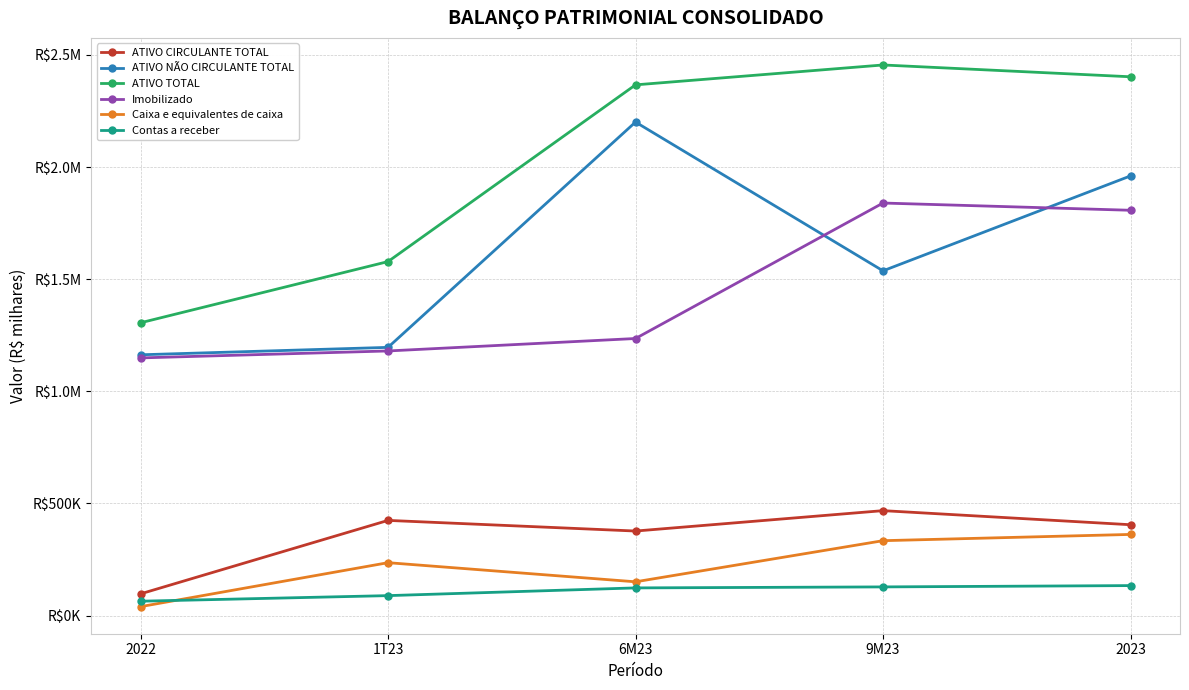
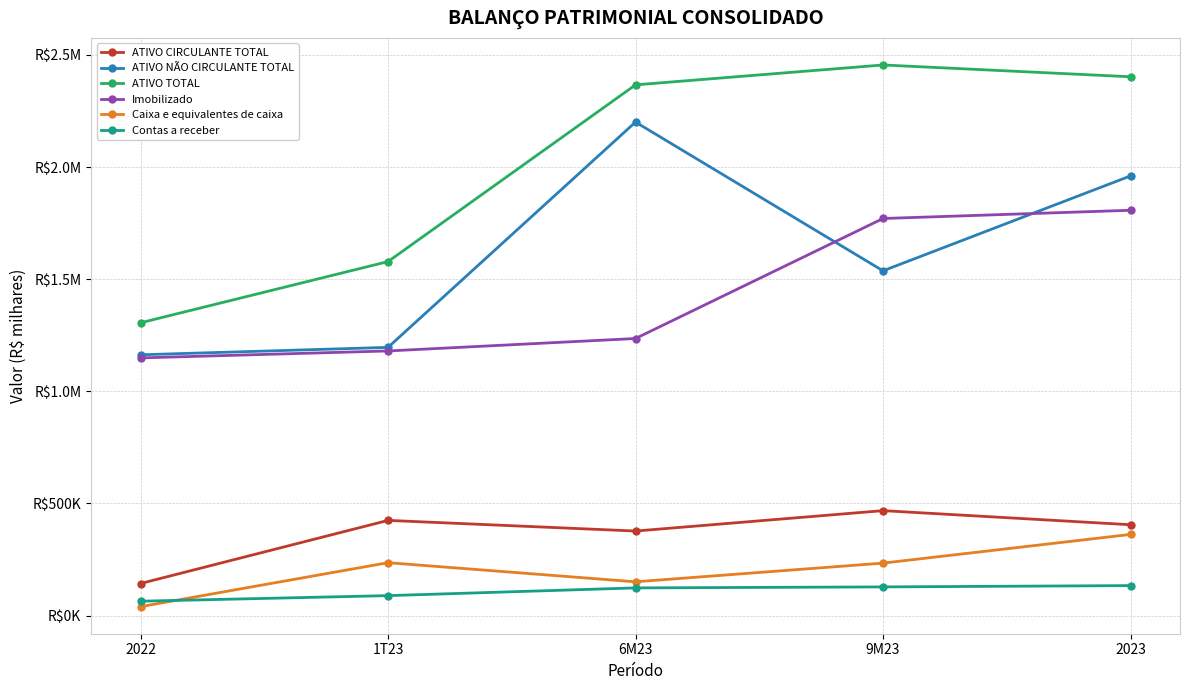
  {
    "ATIVO CIRCULANTE TOTAL": {
-     "2022": "R$100000",
+     "2022": "R$140000",
      "1T23": "R$420000",
      "6M23": "R$380000",
      "9M23": "R$470000",
      "2023": "R$400000"
    },
    "ATIVO NÃO CIRCULANTE TOTAL": {
      "2022": "R$1160000",
      "1T23": "R$1200000",
      "6M23": "R$2200000",
      "9M23": "R$1540000",
      "2023": "R$1960000"
    },
    "Imobilizado": {
      "2022": "R$1150000",
      "1T23": "R$1180000",
      "6M23": "R$1240000",
-     "9M23": "R$1840000",
+     "9M23": "R$1770000",
      "2023": "R$1810000"
    },
    "Caixa e equivalentes de caixa": {
      "2022": "R$40000",
      "1T23": "R$240000",
      "6M23": "R$150000",
-     "9M23": "R$330000",
+     "9M23": "R$230000",
      "2023": "R$360000"
    }
  }
